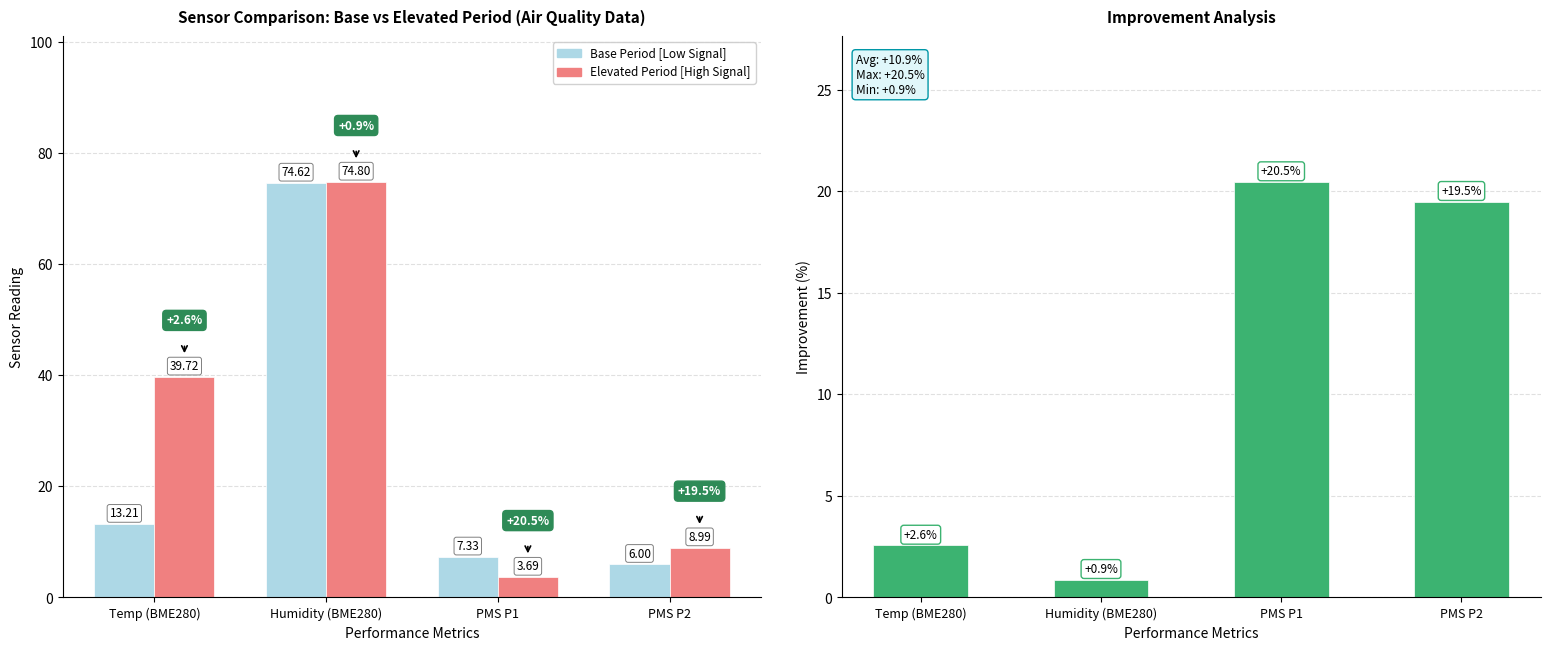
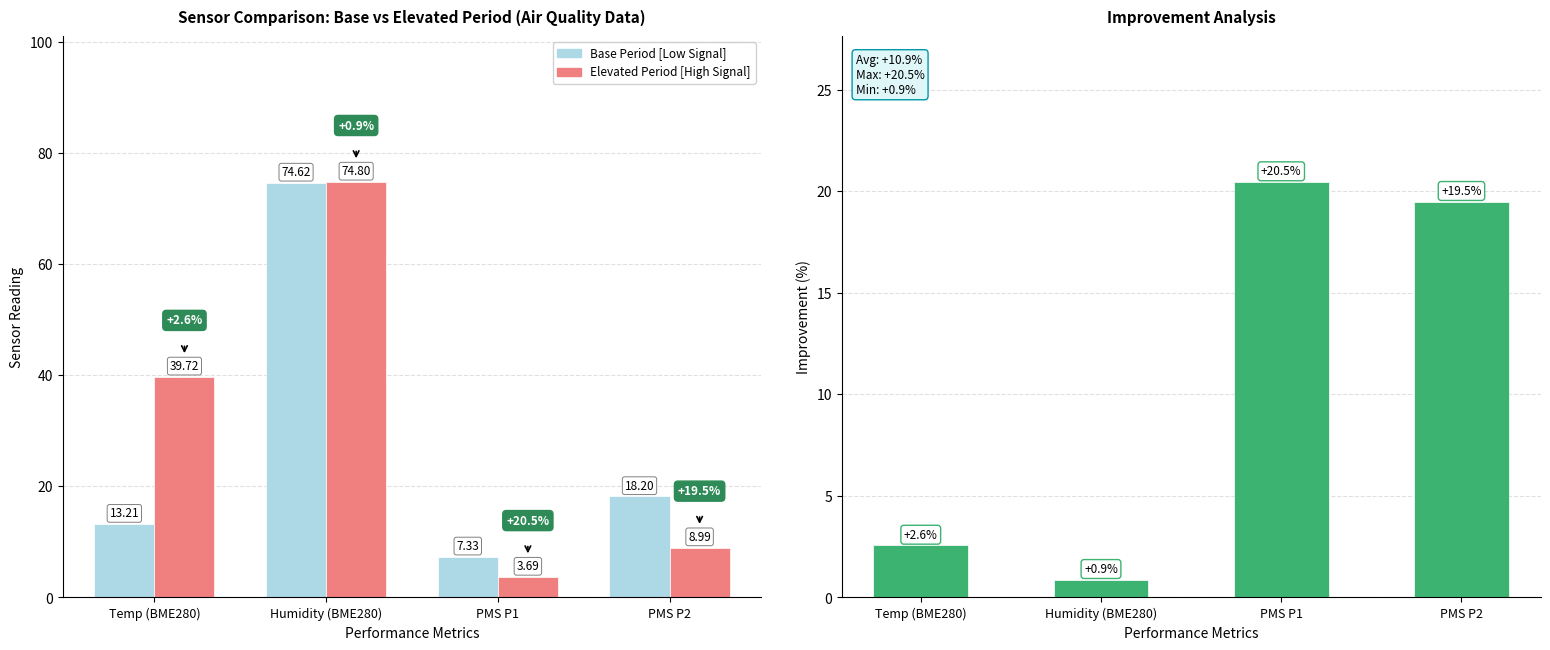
  {
    "Sensor Comparison: Base vs Elevated Period (Air Quality Data)": {
      "Base Period [Low Signal]": {
-       "PMS P2": 6.00
+       "PMS P2": 18.20
      }
    }
  }
